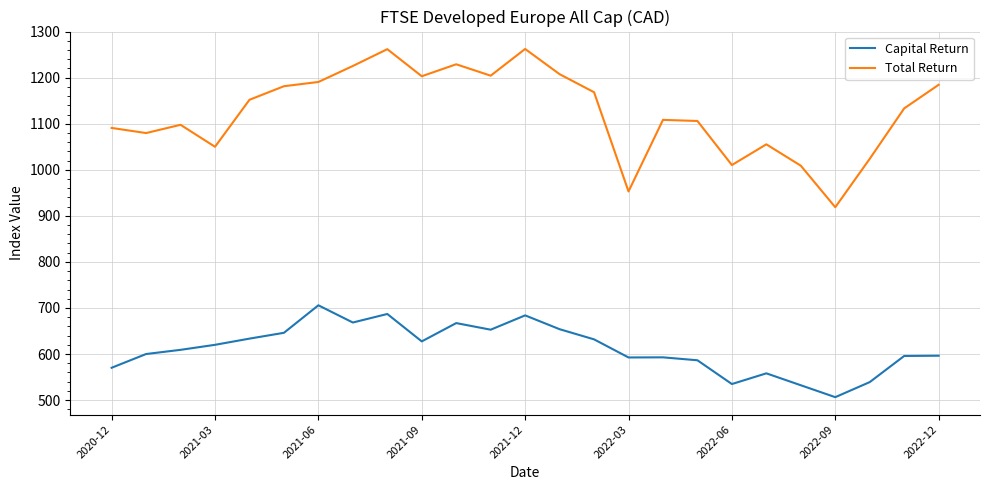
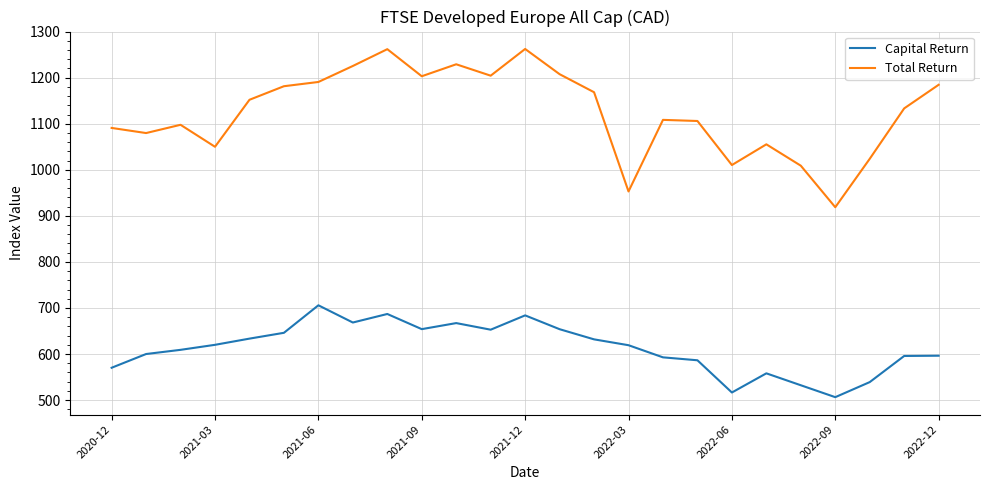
  {
    "Capital Return": {
      "2020-12": 570,
      "2021-03": 620,
      "2021-06": 710,
-     "2021-09": 630,
+     "2021-09": 650,
      "2021-12": 680,
-     "2022-03": 590,
-     "2022-06": 530,
+     "2022-03": 620,
+     "2022-06": 520,
      "2022-09": 510,
      "2022-12": 600
    },
    "Total Return": {
      "2020-12": 1090,
      "2021-03": 1050,
      "2021-06": 1190,
      "2021-09": 1200,
      "2021-12": 1260,
      "2022-03": 950,
      "2022-06": 1010,
      "2022-09": 920,
      "2022-12": 1180
    }
  }
